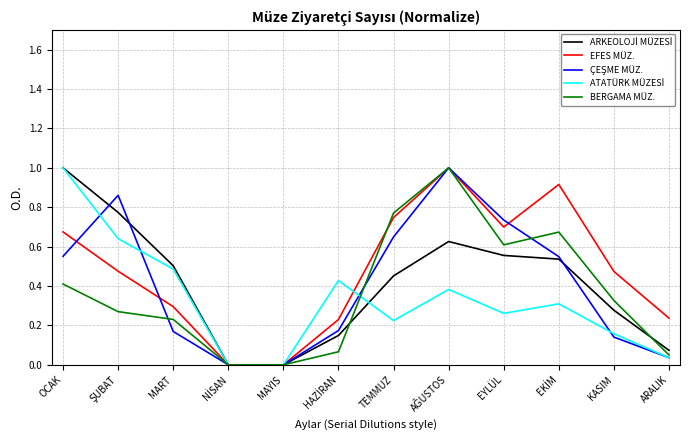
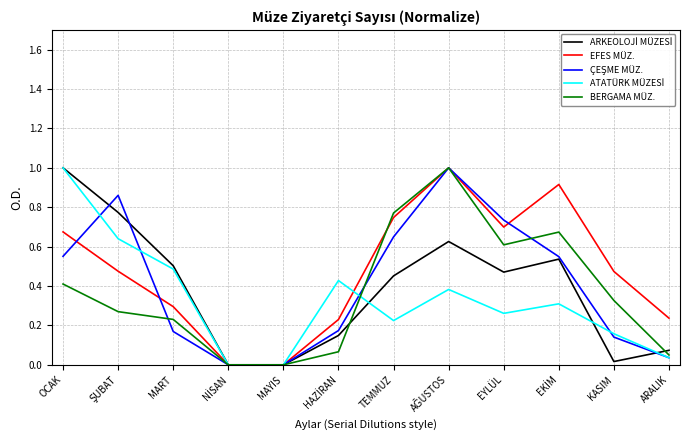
  {
    "ARKEOLOJİ MÜZESİ": {
      "ŞUBAT": 0.77,
      "MART": 0.50,
      "HAZİRAN": 0.15,
      "TEMMUZ": 0.45,
      "AĞUSTOS": 0.63,
-     "EYLÜL": 0.56,
-     "KASIM": 0.28,
+     "EYLÜL": 0.47,
+     "KASIM": 0.02,
      "ARALIK": 0.07
    },
    "EFES MÜZ.": {
      "OCAK": 0.67,
      "ŞUBAT": 0.48,
      "MART": 0.30,
      "HAZİRAN": 0.23,
      "TEMMUZ": 0.75,
      "EYLÜL": 0.70,
      "EKİM": 0.92,
      "KASIM": 0.47,
      "ARALIK": 0.24
    },
    "ÇEŞME MÜZ.": {
      "OCAK": 0.55,
      "ŞUBAT": 0.86,
      "MART": 0.17,
      "HAZİRAN": 0.17,
      "TEMMUZ": 0.65,
      "EYLÜL": 0.73,
      "KASIM": 0.14
    },
    "ATATÜRK MÜZESİ": {
      "ŞUBAT": 0.64,
      "MART": 0.49,
      "HAZİRAN": 0.43,
      "TEMMUZ": 0.22,
      "AĞUSTOS": 0.38,
      "EYLÜL": 0.26,
      "EKİM": 0.31,
      "KASIM": 0.16
    },
    "BERGAMA MÜZ.": {
      "OCAK": 0.41,
      "ŞUBAT": 0.27,
      "MART": 0.23,
      "HAZİRAN": 0.07,
      "TEMMUZ": 0.77,
      "EYLÜL": 0.61,
      "EKİM": 0.67,
      "KASIM": 0.33,
      "ARALIK": 0.05
    }
  }
